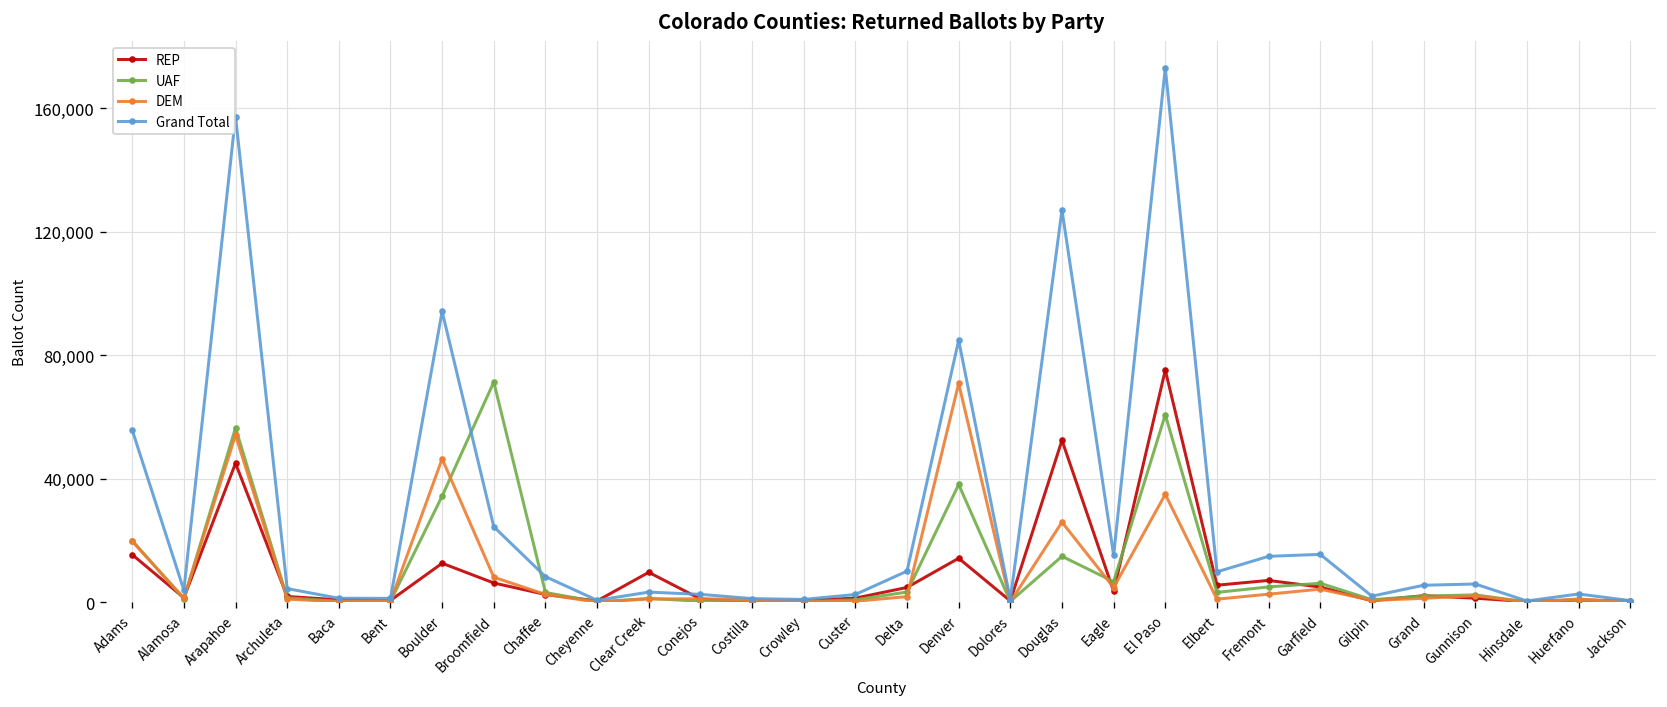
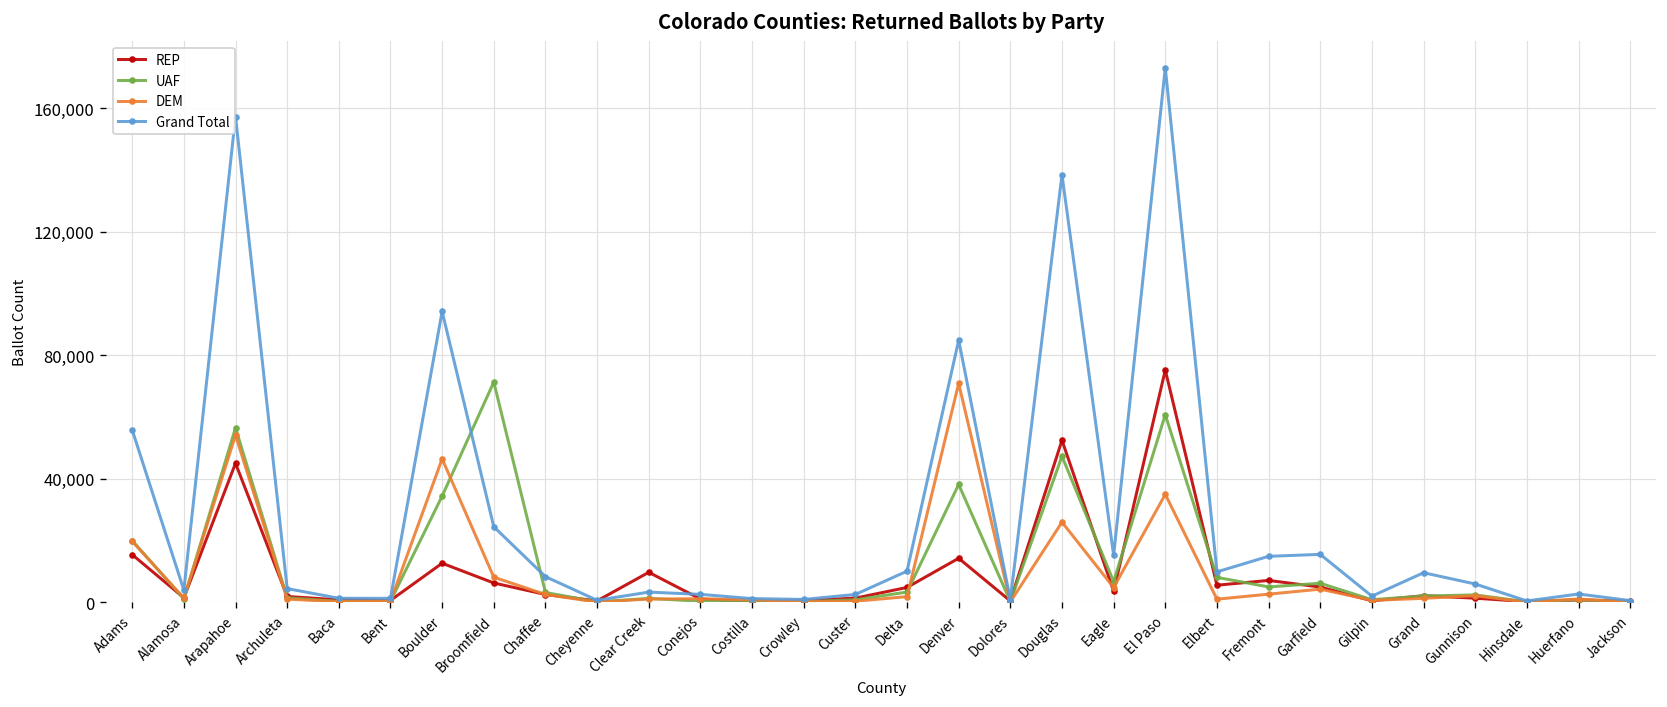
  {
    "REP": {
      "Adams": "15,000",
      "Arapahoe": "45,000",
      "Boulder": "13,000",
      "Broomfield": "6,000",
      "Clear Creek": "10,000",
      "Delta": "5,000",
      "Denver": "14,000",
      "Douglas": "52,000",
      "Eagle": "4,000",
      "El Paso": "75,000",
      "Elbert": "6,000",
      "Fremont": "7,000"
    },
    "UAF": {
      "Arapahoe": "57,000",
      "Boulder": "34,000",
      "Broomfield": "71,000",
      "Delta": "3,000",
      "Denver": "38,000",
-     "Douglas": "15,000",
+     "Douglas": "47,000",
      "Eagle": "7,000",
      "El Paso": "61,000",
-     "Elbert": "3,000",
+     "Elbert": "8,000",
      "Fremont": "5,000",
      "Garfield": "6,000"
    },
    "DEM": {
      "Arapahoe": "54,000",
      "Boulder": "46,000",
      "Broomfield": "8,000",
      "Delta": "2,000",
      "Denver": "71,000",
      "Douglas": "26,000",
      "Eagle": "5,000",
      "El Paso": "35,000",
      "Elbert": "1,000",
      "Fremont": "3,000"
    },
    "Grand Total": {
      "Adams": "56,000",
      "Alamosa": "4,000",
      "Arapahoe": "157,000",
      "Archuleta": "4,000",
      "Boulder": "94,000",
      "Broomfield": "24,000",
      "Chaffee": "8,000",
      "Clear Creek": "3,000",
      "Conejos": "3,000",
      "Custer": "3,000",
      "Delta": "10,000",
      "Denver": "85,000",
-     "Douglas": "127,000",
+     "Douglas": "138,000",
      "Eagle": "15,000",
      "El Paso": "173,000",
      "Elbert": "10,000",
      "Fremont": "15,000",
      "Garfield": "16,000",
      "Gilpin": "2,000",
-     "Grand": "6,000",
+     "Grand": "10,000",
      "Gunnison": "6,000",
      "Huerfano": "3,000"
    }
  }
